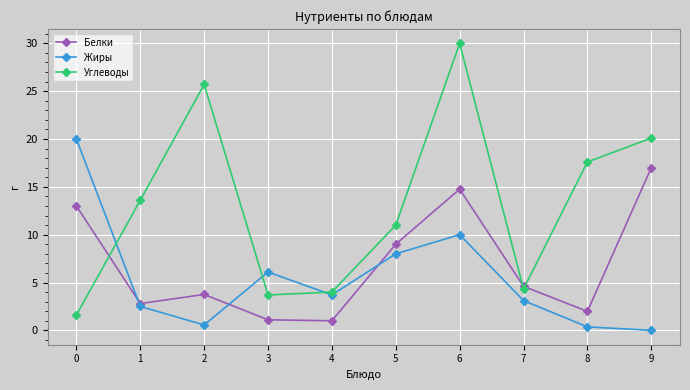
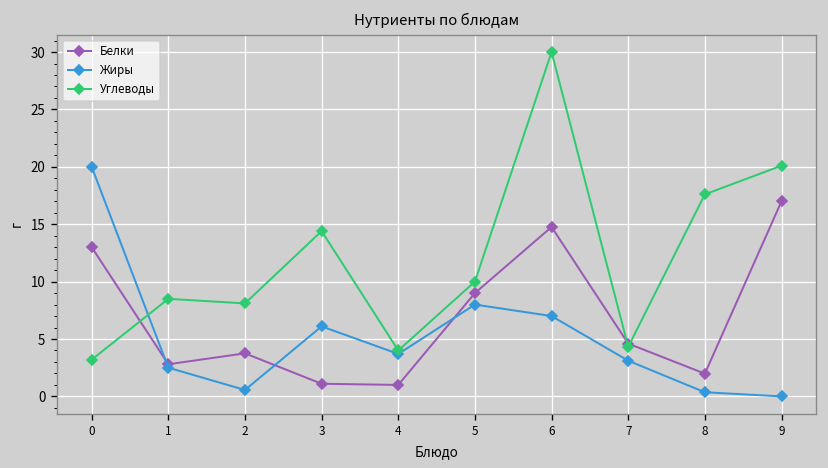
  {
    "Белки": {
      "0": 13,
      "1": 3,
      "2": 4,
      "3": 1,
      "4": 1,
      "5": 9,
      "6": 15,
      "7": 5,
      "8": 2,
      "9": 17
    },
    "Жиры": {
      "0": 20,
      "1": 3,
      "2": 1,
      "3": 6,
      "4": 4,
      "5": 8,
-     "6": 10,
+     "6": 7,
      "7": 3,
      "8": 0,
      "9": 0
    },
    "Углеводы": {
-     "0": 2,
-     "1": 14,
-     "2": 26,
-     "3": 4,
+     "0": 3,
+     "1": 9,
+     "2": 8,
+     "3": 14,
      "4": 4,
-     "5": 11,
+     "5": 10,
      "6": 30,
      "7": 4,
      "8": 18,
      "9": 20
    }
  }
